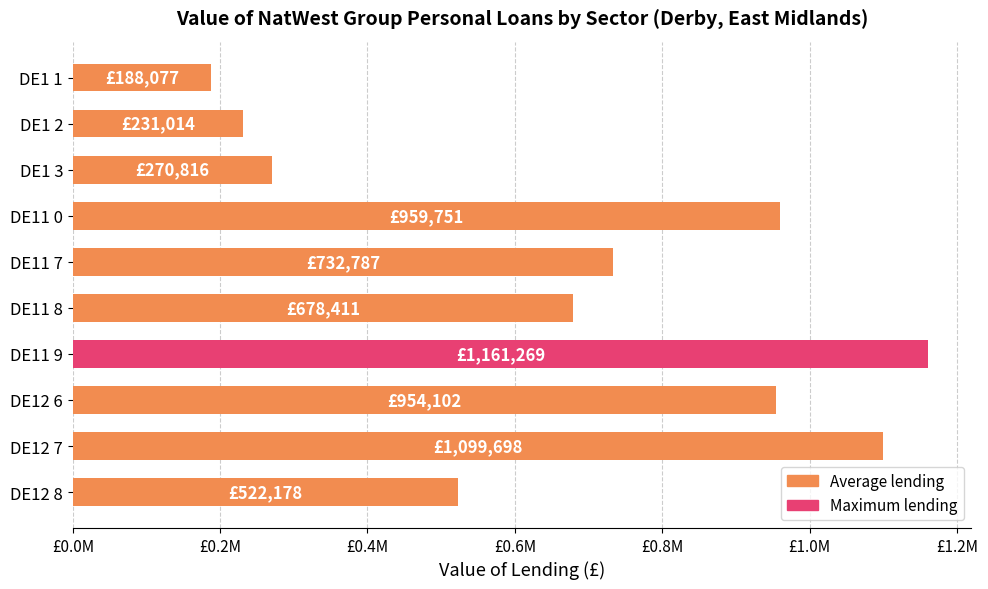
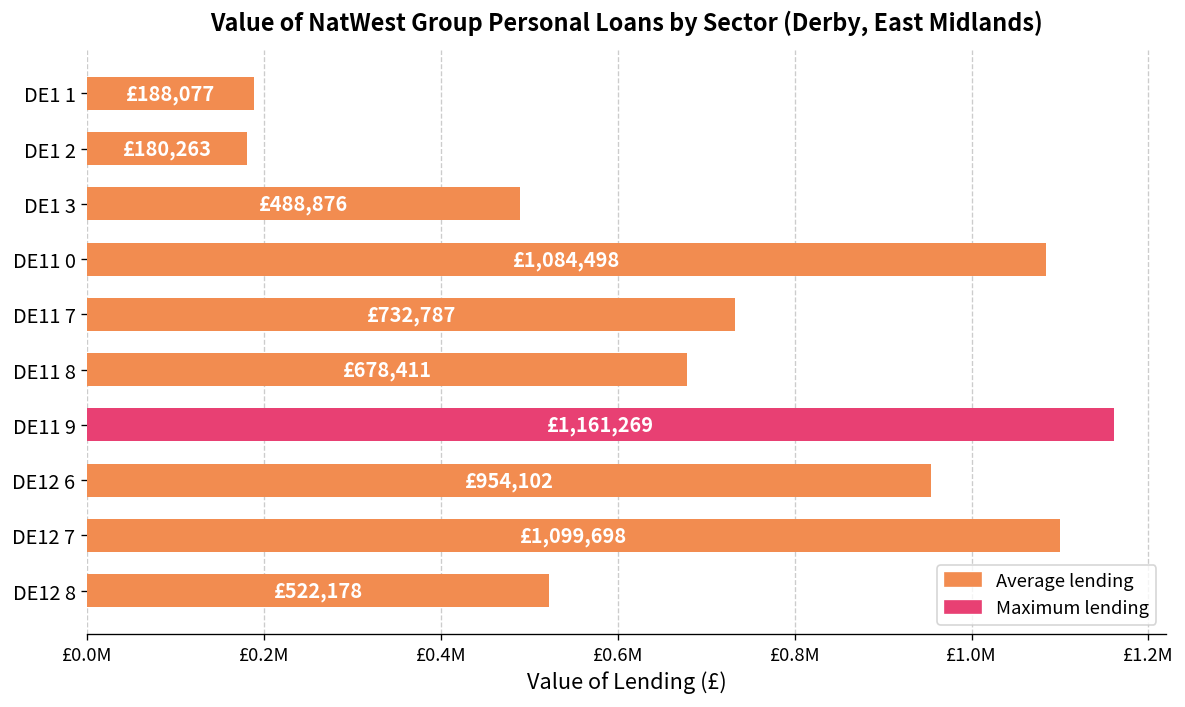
  {
    "DE1 1": "£188,077",
-   "DE1 2": "£231,014",
-   "DE1 3": "£270,816",
-   "DE11 0": "£959,751",
+   "DE1 2": "£180,263",
+   "DE1 3": "£488,876",
+   "DE11 0": "£1,084,498",
    "DE11 7": "£732,787",
    "DE11 8": "£678,411",
    "DE11 9": "£1,161,269",
    "DE12 6": "£954,102",
    "DE12 7": "£1,099,698",
    "DE12 8": "£522,178"
  }
